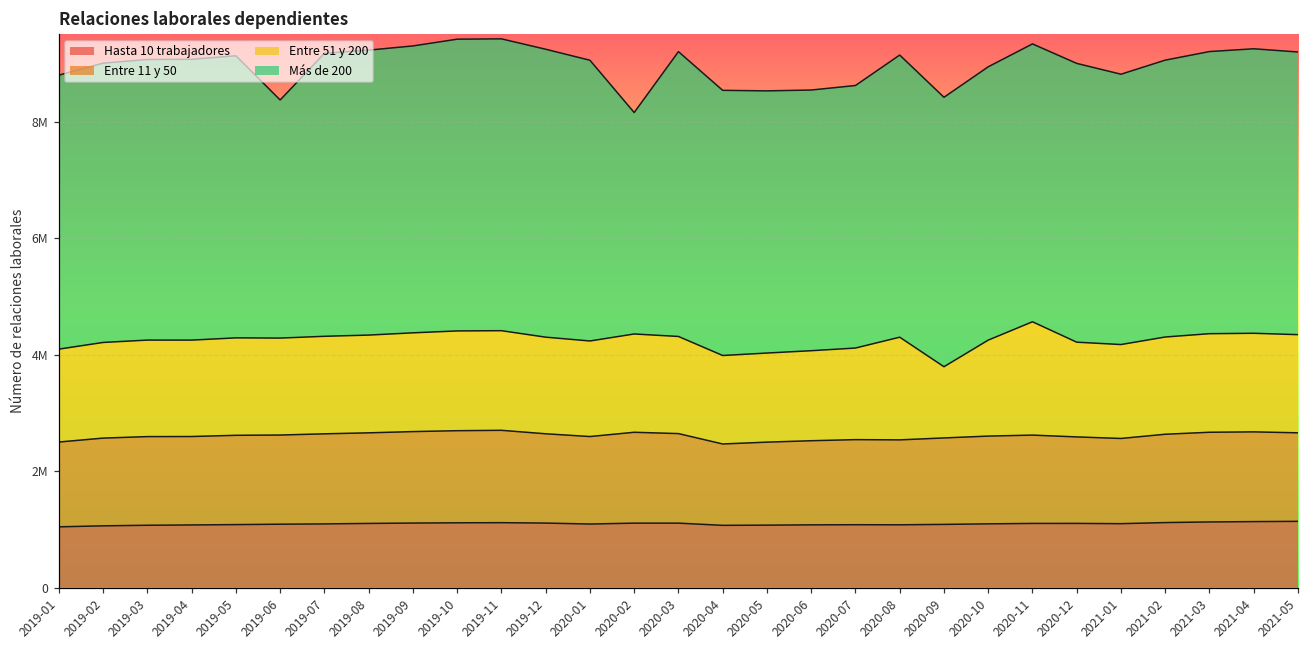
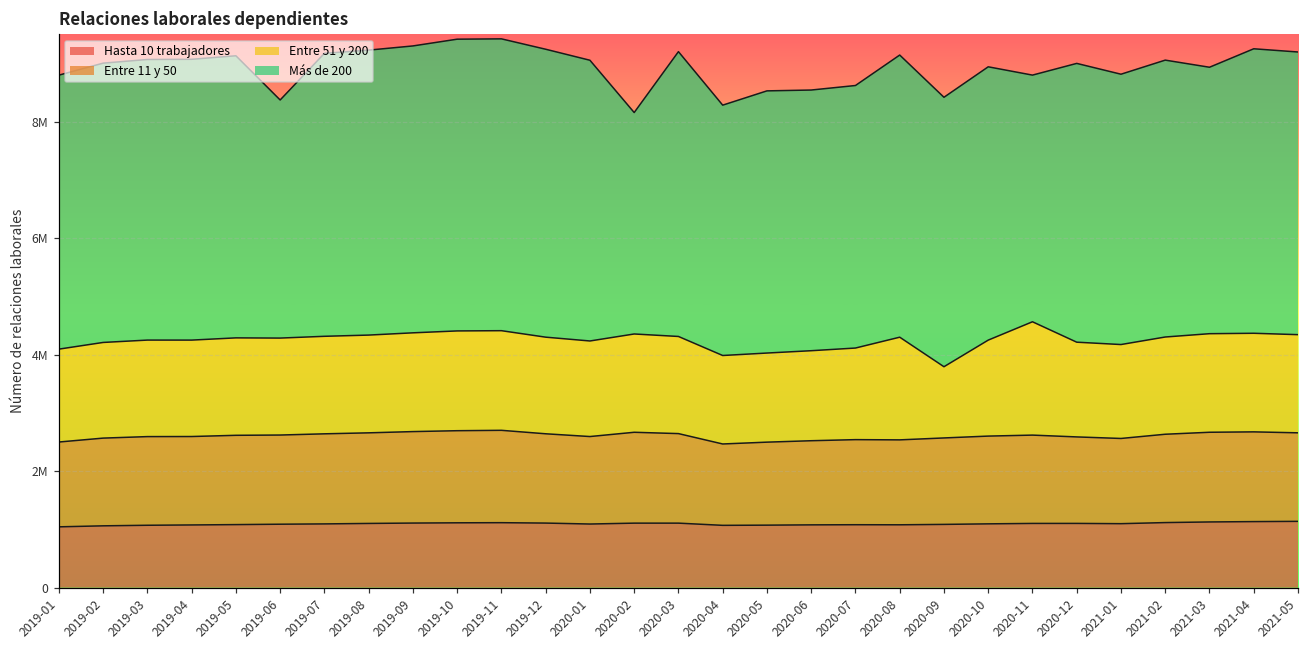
  {
    "Entre 51 y 200": {
      "2019-01": 1600000,
      "2019-02": 1600000,
      "2019-03": 1700000,
      "2019-04": 1700000,
      "2019-05": 1700000,
      "2019-06": 1700000,
      "2019-07": 1700000,
      "2019-08": 1700000,
      "2019-09": 1700000,
      "2019-10": 1700000,
      "2019-11": 1700000,
      "2019-12": 1700000,
      "2020-01": 1600000,
      "2020-02": 1700000,
      "2020-03": 1700000,
      "2020-04": 1500000,
      "2020-05": 1500000,
      "2020-06": 1500000,
      "2020-07": 1600000,
      "2020-08": 1800000,
      "2020-09": 1200000,
      "2020-10": 1600000,
      "2020-11": 1900000,
      "2020-12": 1600000,
      "2021-01": 1600000,
      "2021-02": 1700000,
      "2021-03": 1700000,
      "2021-04": 1700000,
      "2021-05": 1700000
    },
    "Más de 200": {
      "2019-01": 4700000,
      "2019-06": 4100000,
      "2019-09": 4900000,
      "2019-10": 5000000,
      "2019-11": 5000000,
      "2019-12": 4900000,
      "2020-01": 4800000,
      "2020-02": 3800000,
      "2020-03": 4900000,
-     "2020-04": 4600000,
+     "2020-04": 4300000,
      "2020-05": 4500000,
      "2020-06": 4500000,
      "2020-07": 4500000,
      "2020-08": 4800000,
      "2020-09": 4600000,
      "2020-10": 4700000,
-     "2020-11": 4800000,
+     "2020-11": 4200000,
      "2020-12": 4800000,
      "2021-01": 4600000,
      "2021-02": 4800000,
-     "2021-03": 4800000,
+     "2021-03": 4600000,
      "2021-04": 4900000,
      "2021-05": 4900000
    }
  }
